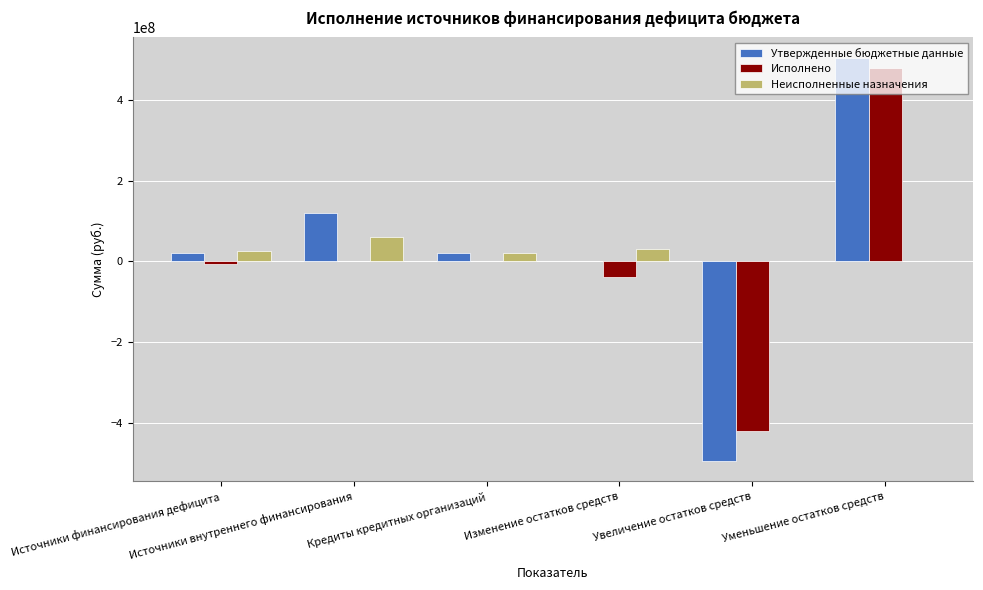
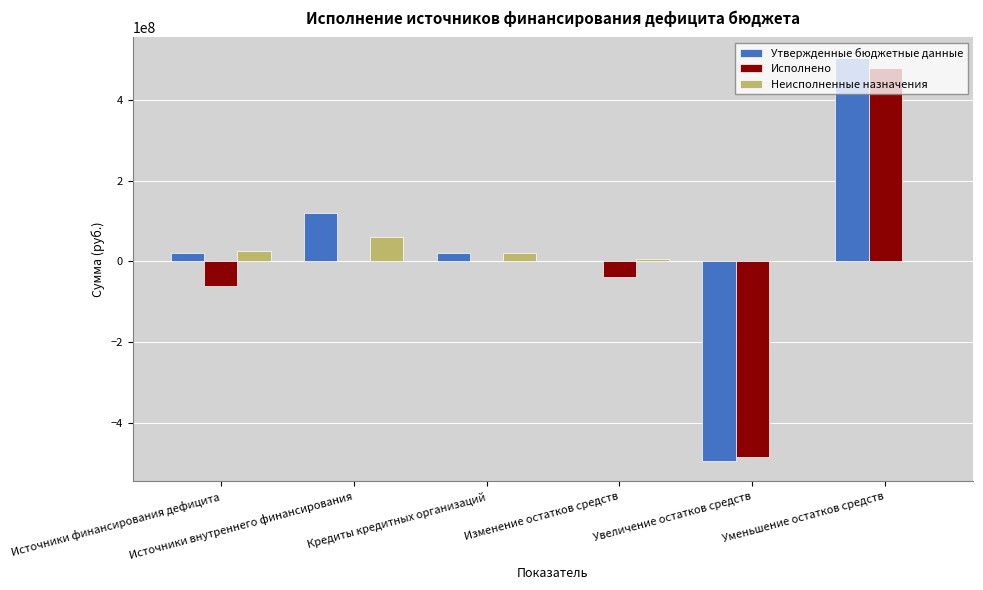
  {
    "Утвержденные бюджетные данные": {
      "Источники финансирования дефицита": 20000000,
      "Источники внутреннего финансирования": 120000000,
      "Кредиты кредитных организаций": 20000000,
      "Изменение остатков средств": 0,
      "Увеличение остатков средств": -500000000
    },
    "Исполнено": {
-     "Источники финансирования дефицита": -10000000,
+     "Источники финансирования дефицита": -60000000,
      "Источники внутреннего финансирования": 0,
      "Кредиты кредитных организаций": 0,
      "Изменение остатков средств": -40000000,
-     "Увеличение остатков средств": -420000000
+     "Увеличение остатков средств": -480000000
    },
    "Неисполненные назначения": {
      "Источники финансирования дефицита": 30000000,
      "Источники внутреннего финансирования": 60000000,
      "Кредиты кредитных организаций": 20000000,
-     "Изменение остатков средств": 30000000,
+     "Изменение остатков средств": 10000000,
      "Увеличение остатков средств": 0,
      "Уменьшение остатков средств": 0
    }
  }
